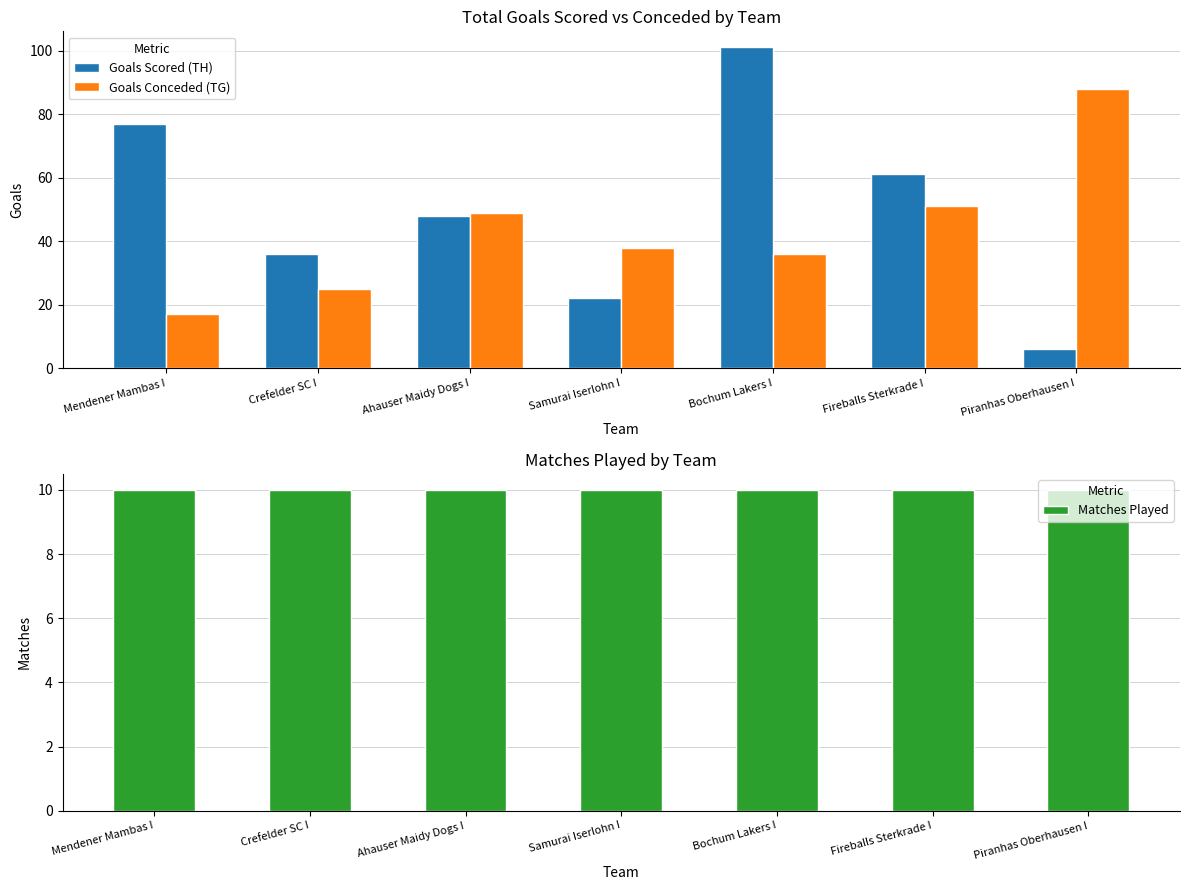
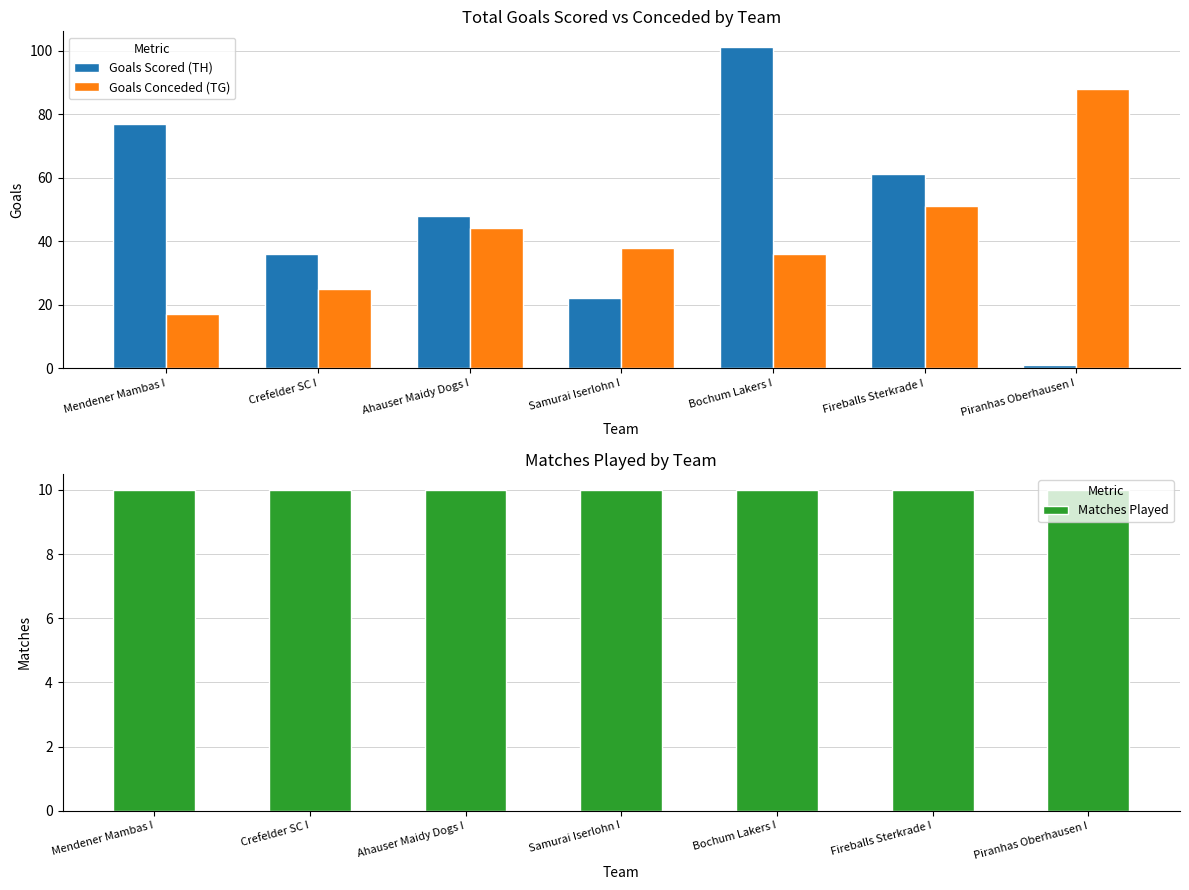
  {
    "Total Goals Scored vs Conceded by Team": {
      "Goals Scored (TH)": {
        "Mendener Mambas I": 77,
        "Crefelder SC I": 36,
        "Ahauser Maidy Dogs I": 48,
        "Samurai Iserlohn I": 22,
        "Bochum Lakers I": 101,
        "Fireballs Sterkrade I": 61,
-       "Piranhas Oberhausen I": 6
+       "Piranhas Oberhausen I": 1
      },
      "Goals Conceded (TG)": {
        "Mendener Mambas I": 17,
        "Crefelder SC I": 25,
-       "Ahauser Maidy Dogs I": 49,
+       "Ahauser Maidy Dogs I": 44,
        "Samurai Iserlohn I": 38,
        "Bochum Lakers I": 36,
        "Fireballs Sterkrade I": 51,
        "Piranhas Oberhausen I": 88
      }
    },
    "Matches Played by Team": {
      "Mendener Mambas I": 10.0,
      "Crefelder SC I": 10.0,
      "Ahauser Maidy Dogs I": 10.0,
      "Samurai Iserlohn I": 10.0,
      "Bochum Lakers I": 10.0,
      "Fireballs Sterkrade I": 10.0
    }
  }
